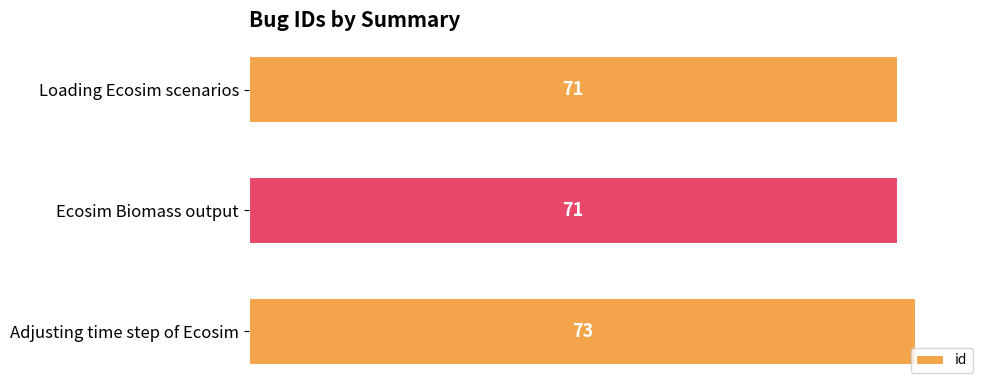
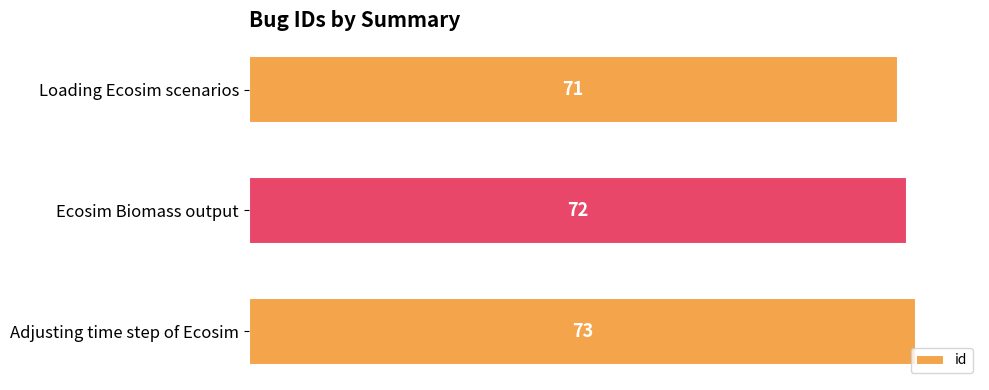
  {
    "Loading Ecosim scenarios": 71,
-   "Ecosim Biomass output": 71,
+   "Ecosim Biomass output": 72,
    "Adjusting time step of Ecosim": 73
  }
